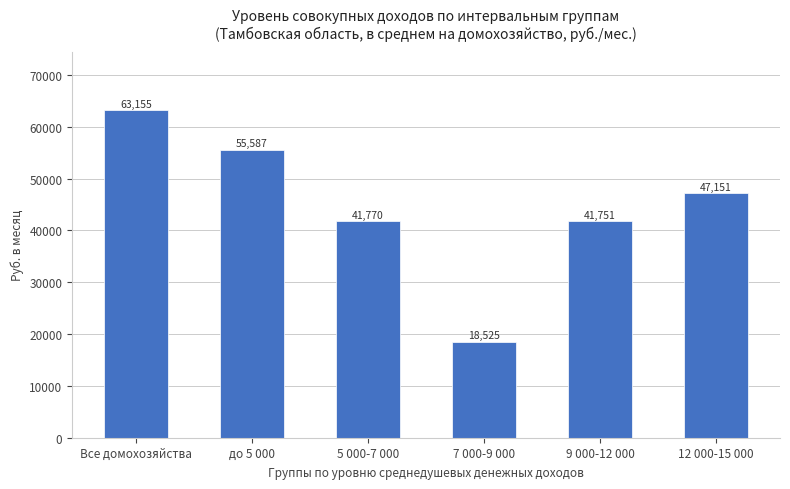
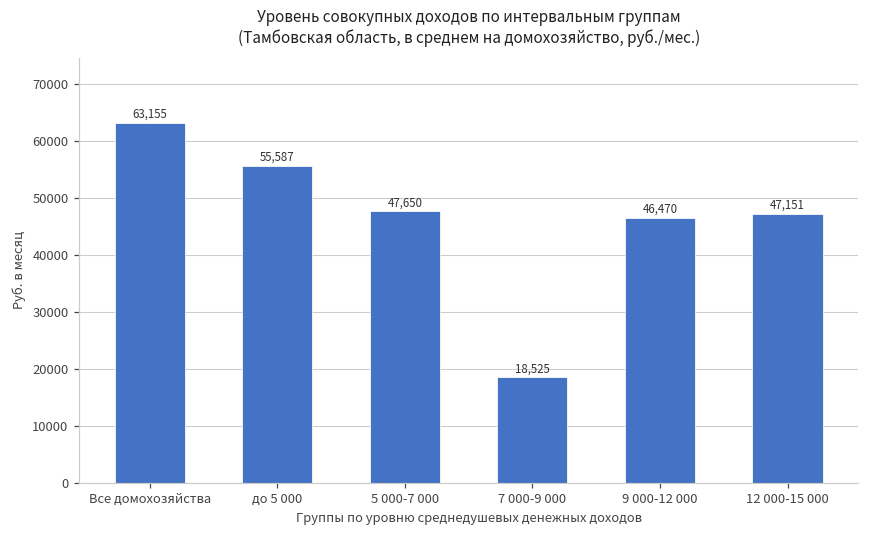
  {
    "Все домохозяйства": "63,155",
    "до 5 000": "55,587",
-   "5 000-7 000": "41,770",
+   "5 000-7 000": "47,650",
    "7 000-9 000": "18,525",
-   "9 000-12 000": "41,751",
+   "9 000-12 000": "46,470",
    "12 000-15 000": "47,151"
  }
